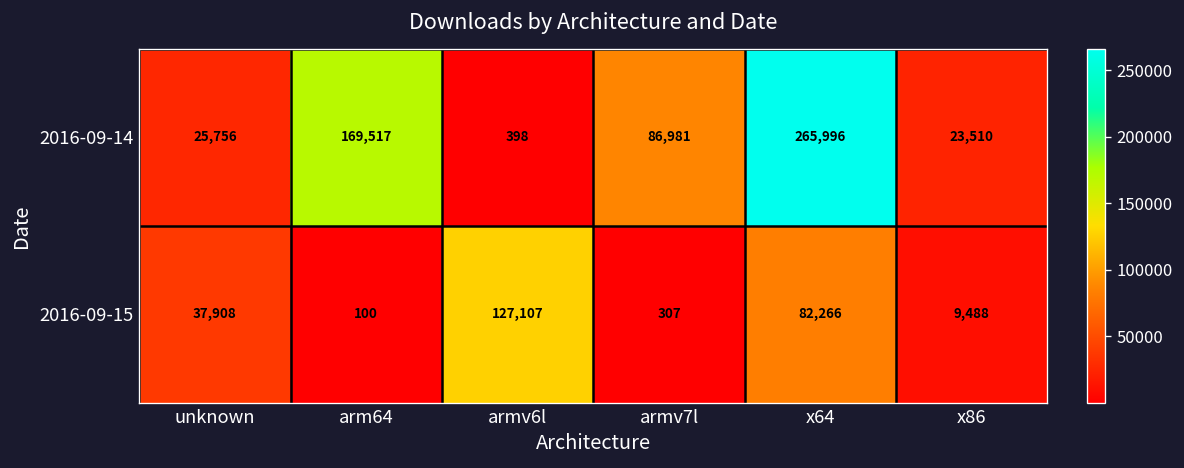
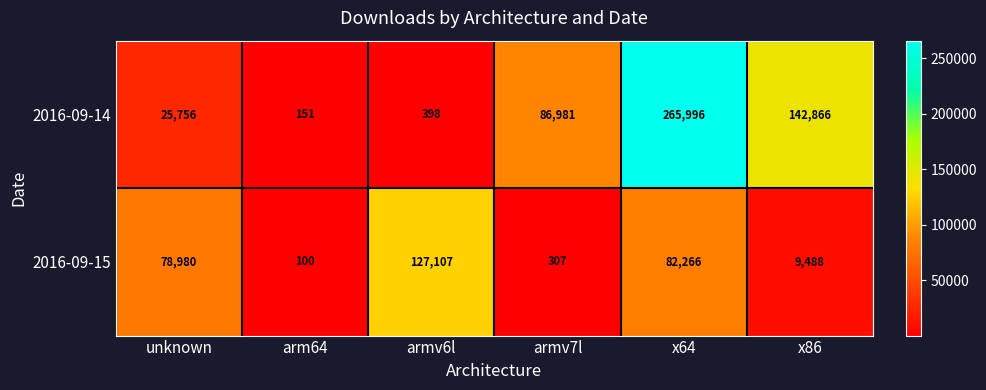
  {
    "2016-09-14": {
      "unknown": "25,756",
-     "arm64": "169,517",
+     "arm64": "151",
      "armv6l": "398",
      "armv7l": "86,981",
      "x64": "265,996",
-     "x86": "23,510"
+     "x86": "142,866"
    },
    "2016-09-15": {
-     "unknown": "37,908",
+     "unknown": "78,980",
      "arm64": "100",
      "armv6l": "127,107",
      "armv7l": "307",
      "x64": "82,266",
      "x86": "9,488"
    }
  }
